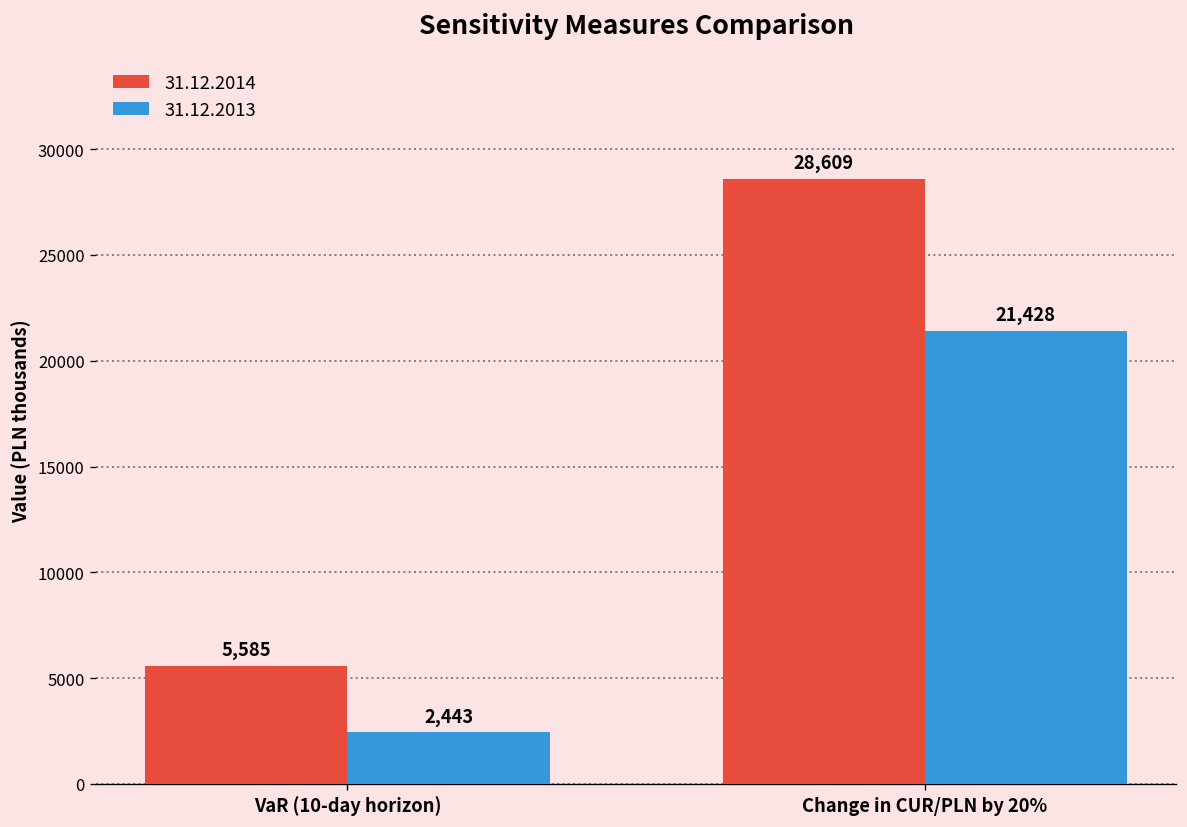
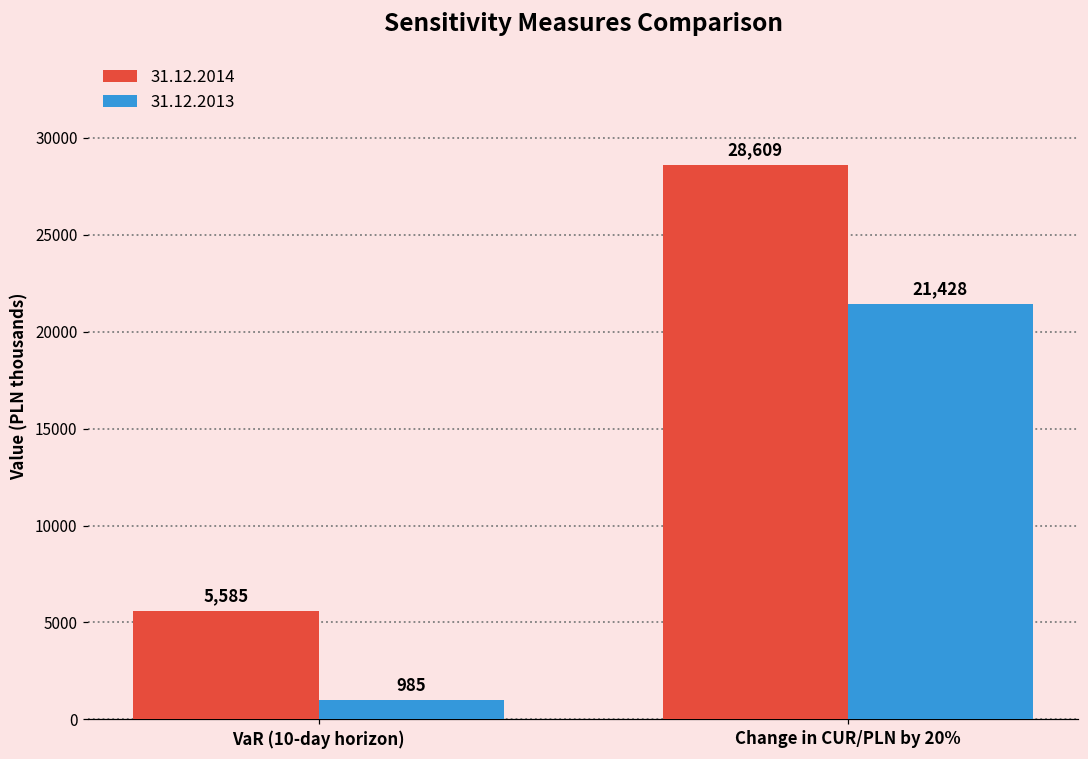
  {
    "31.12.2014": {
      "VaR (10-day horizon)": "5,585",
      "Change in CUR/PLN by 20%": "28,609"
    },
    "31.12.2013": {
-     "VaR (10-day horizon)": "2,443",
+     "VaR (10-day horizon)": "985",
      "Change in CUR/PLN by 20%": "21,428"
    }
  }
